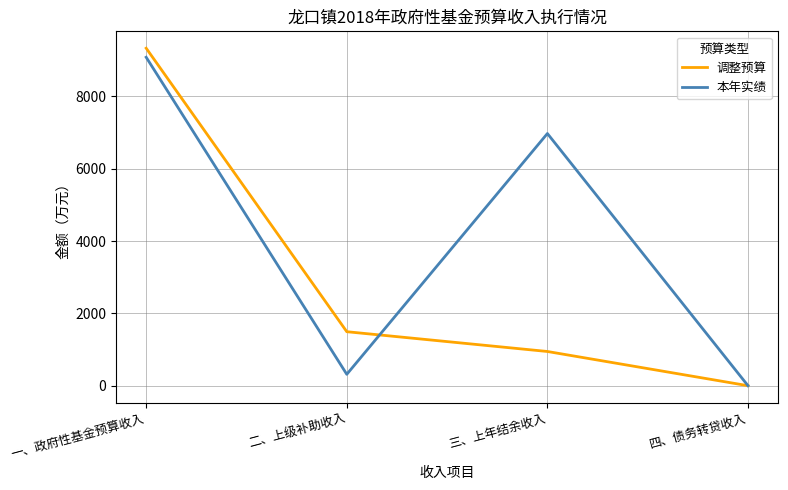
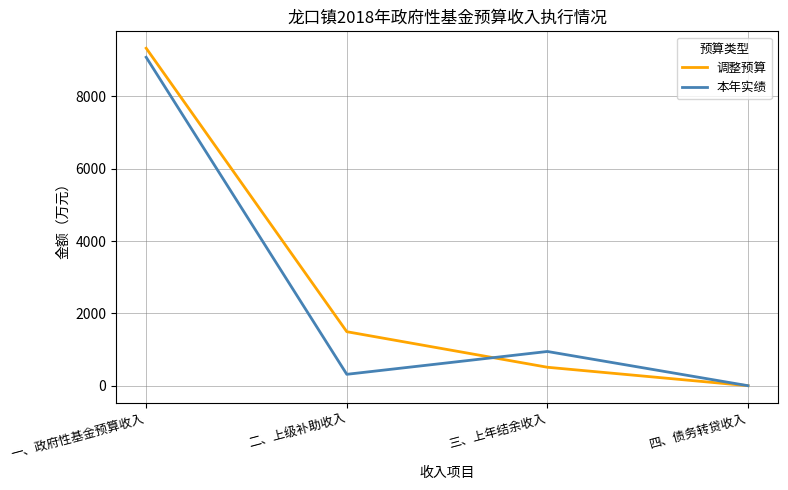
  {
    "调整预算": {
      "一、政府性基金预算收入": 9300,
      "二、上级补助收入": 1500,
-     "三、上年结余收入": 900
+     "三、上年结余收入": 500
    },
    "本年实绩": {
      "一、政府性基金预算收入": 9100,
      "二、上级补助收入": 300,
-     "三、上年结余收入": 7000
+     "三、上年结余收入": 900
    }
  }
